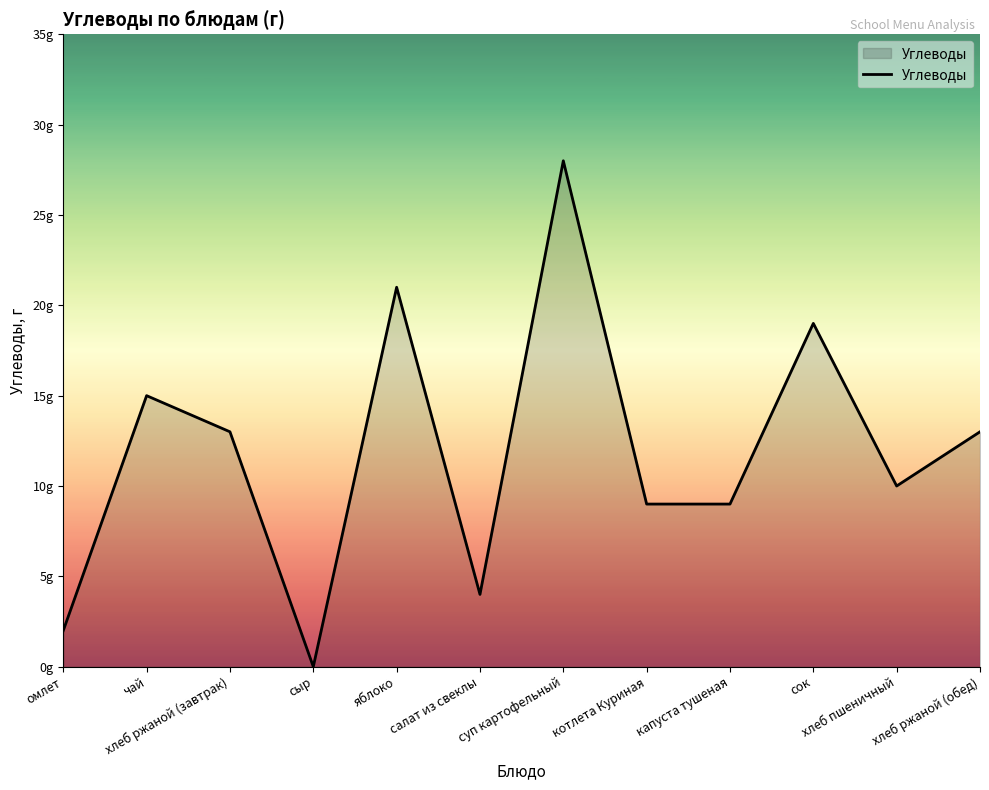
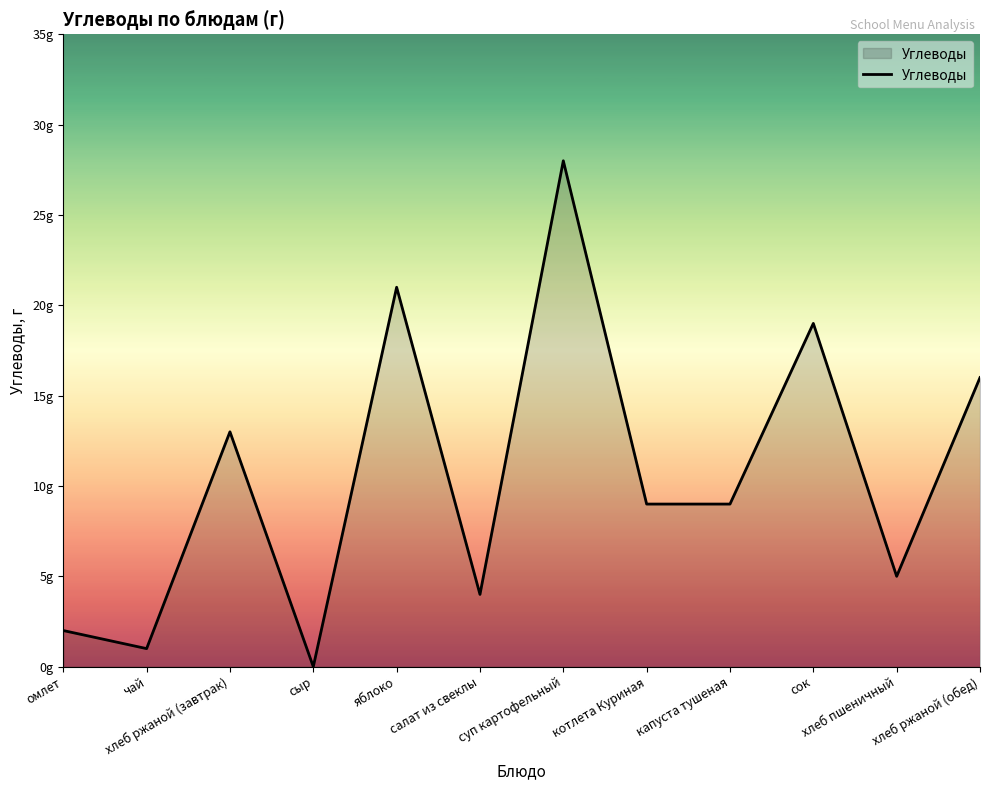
  {
    "омлет": "2g",
-   "чай": "15g",
+   "чай": "1g",
    "хлеб ржаной (завтрак)": "13g",
    "сыр": "0g",
    "яблоко": "21g",
    "салат из свеклы": "4g",
    "суп картофельный": "28g",
    "котлета Куриная": "9g",
    "капуста тушеная": "9g",
    "сок": "19g",
-   "хлеб пшеничный": "10g",
-   "хлеб ржаной (обед)": "13g"
+   "хлеб пшеничный": "5g",
+   "хлеб ржаной (обед)": "16g"
  }
